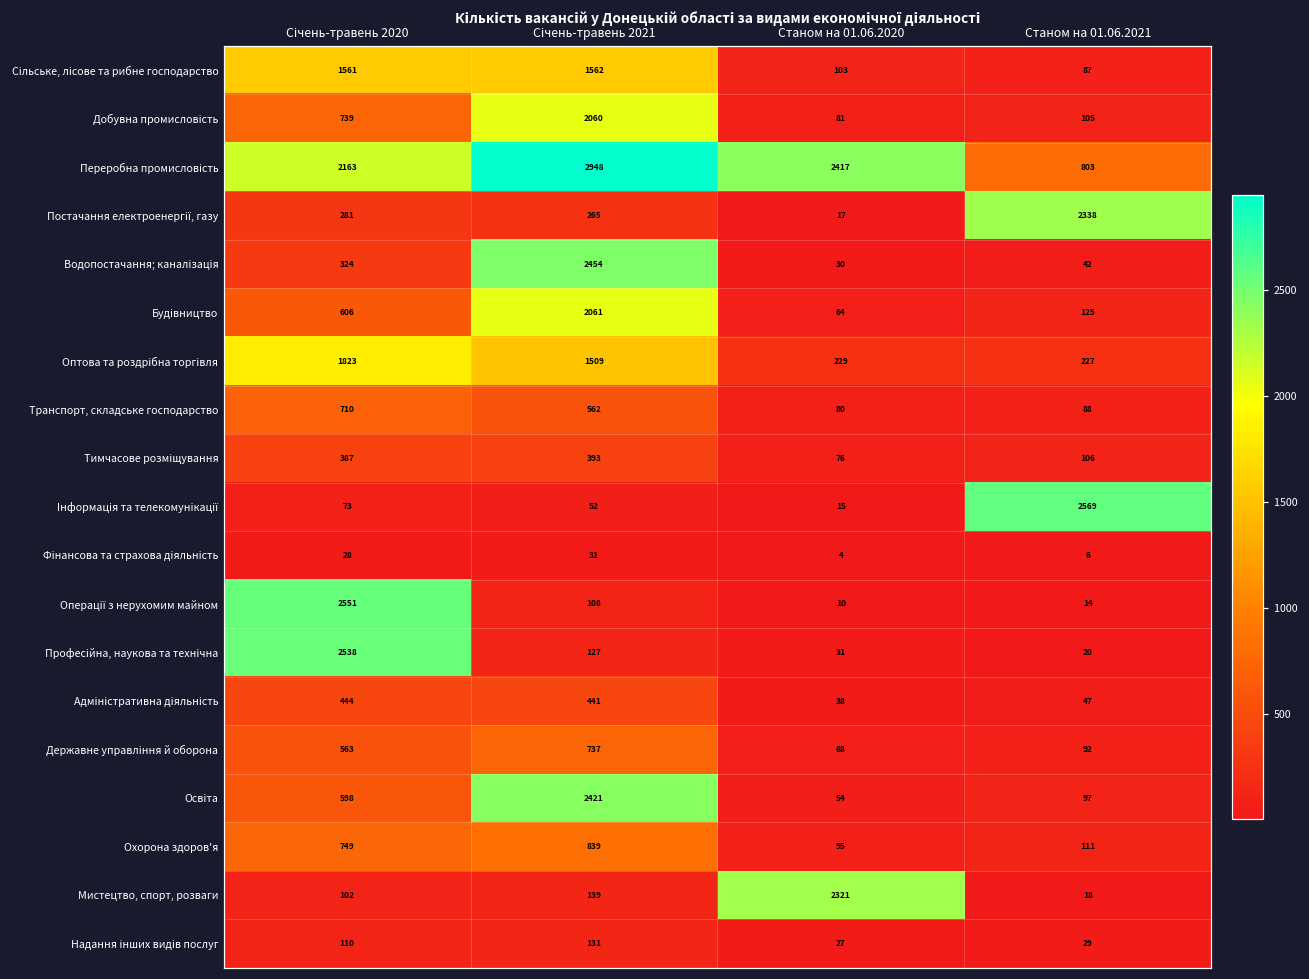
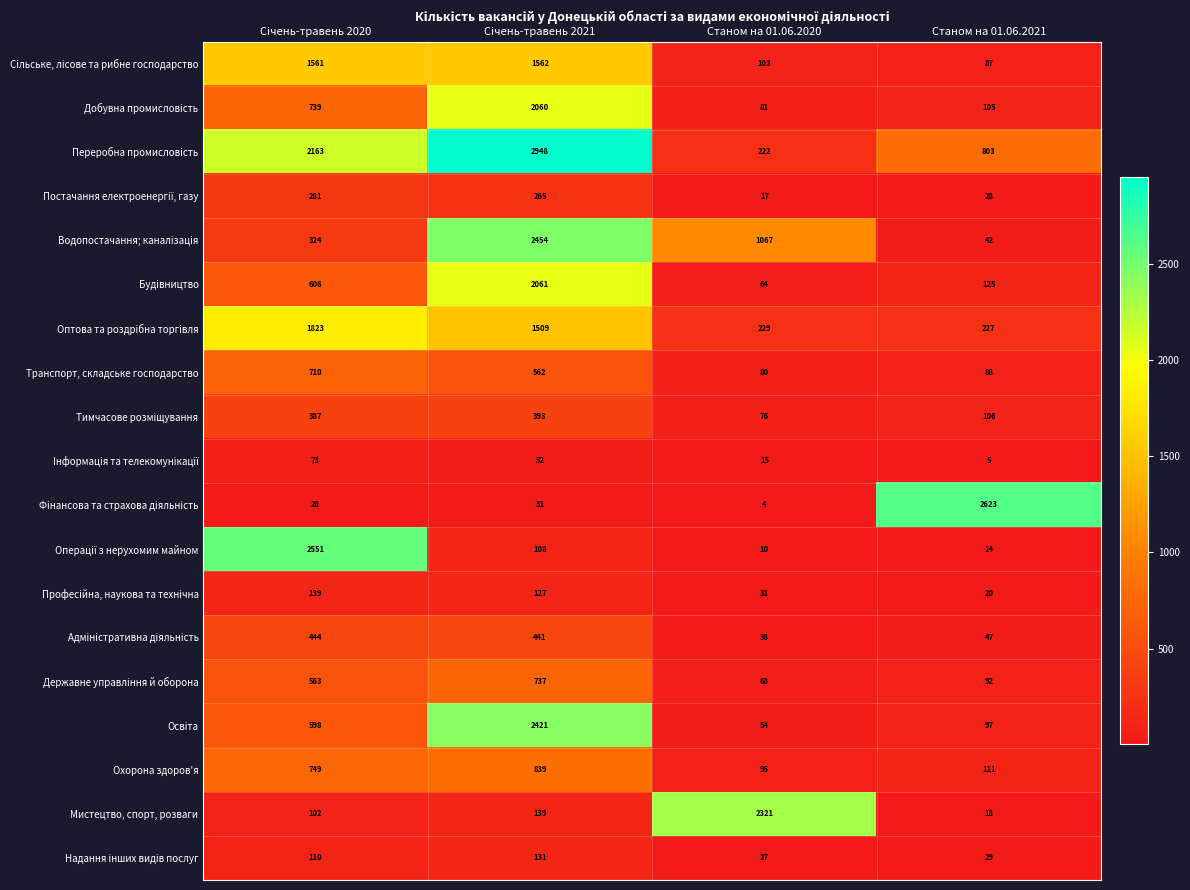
  {
    "Сільське, лісове та рибне господарство": {
      "Січень-травень 2020": 1561,
      "Січень-травень 2021": 1562,
      "Станом на 01.06.2020": 103,
      "Станом на 01.06.2021": 87
    },
    "Добувна промисловість": {
      "Січень-травень 2020": 739,
      "Січень-травень 2021": 2060,
      "Станом на 01.06.2020": 81,
      "Станом на 01.06.2021": 105
    },
    "Переробна промисловість": {
      "Січень-травень 2020": 2163,
      "Січень-травень 2021": 2948,
-     "Станом на 01.06.2020": 2417,
+     "Станом на 01.06.2020": 222,
      "Станом на 01.06.2021": 803
    },
    "Постачання електроенергії, газу": {
      "Січень-травень 2020": 281,
      "Січень-травень 2021": 265,
      "Станом на 01.06.2020": 17,
-     "Станом на 01.06.2021": 2338
+     "Станом на 01.06.2021": 28
    },
    "Водопостачання; каналізація": {
      "Січень-травень 2020": 324,
      "Січень-травень 2021": 2454,
-     "Станом на 01.06.2020": 30,
+     "Станом на 01.06.2020": 1067,
      "Станом на 01.06.2021": 42
    },
    "Будівництво": {
      "Січень-травень 2020": 606,
      "Січень-травень 2021": 2061,
      "Станом на 01.06.2020": 64,
      "Станом на 01.06.2021": 125
    },
    "Оптова та роздрібна торгівля": {
      "Січень-травень 2020": 1823,
      "Січень-травень 2021": 1509,
      "Станом на 01.06.2020": 229,
      "Станом на 01.06.2021": 227
    },
    "Транспорт, складське господарство": {
      "Січень-травень 2020": 710,
      "Січень-травень 2021": 562,
      "Станом на 01.06.2020": 80,
      "Станом на 01.06.2021": 88
    },
    "Тимчасове розміщування": {
      "Січень-травень 2020": 387,
      "Січень-травень 2021": 393,
      "Станом на 01.06.2020": 76,
      "Станом на 01.06.2021": 106
    },
    "Інформація та телекомунікації": {
      "Січень-травень 2020": 73,
      "Січень-травень 2021": 52,
      "Станом на 01.06.2020": 15,
-     "Станом на 01.06.2021": 2569
+     "Станом на 01.06.2021": 5
    },
    "Фінансова та страхова діяльність": {
      "Січень-травень 2020": 28,
      "Січень-травень 2021": 31,
      "Станом на 01.06.2020": 4,
-     "Станом на 01.06.2021": 6
+     "Станом на 01.06.2021": 2623
    },
    "Операції з нерухомим майном": {
      "Січень-травень 2020": 2551,
      "Січень-травень 2021": 108,
      "Станом на 01.06.2020": 10,
      "Станом на 01.06.2021": 14
    },
    "Професійна, наукова та технічна": {
-     "Січень-травень 2020": 2538,
+     "Січень-травень 2020": 139,
      "Січень-травень 2021": 127,
      "Станом на 01.06.2020": 31,
      "Станом на 01.06.2021": 20
    },
    "Адміністративна діяльність": {
      "Січень-травень 2020": 444,
      "Січень-травень 2021": 441,
      "Станом на 01.06.2020": 38,
      "Станом на 01.06.2021": 47
    },
    "Державне управління й оборона": {
      "Січень-травень 2020": 563,
      "Січень-травень 2021": 737,
      "Станом на 01.06.2020": 68,
      "Станом на 01.06.2021": 92
    },
    "Освіта": {
      "Січень-травень 2020": 598,
      "Січень-травень 2021": 2421,
      "Станом на 01.06.2020": 54,
      "Станом на 01.06.2021": 97
    },
    "Охорона здоров'я": {
      "Січень-травень 2020": 749,
      "Січень-травень 2021": 839,
      "Станом на 01.06.2020": 95,
      "Станом на 01.06.2021": 111
    },
    "Мистецтво, спорт, розваги": {
      "Січень-травень 2020": 102,
      "Січень-травень 2021": 139,
      "Станом на 01.06.2020": 2321,
      "Станом на 01.06.2021": 18
    },
    "Надання інших видів послуг": {
      "Січень-травень 2020": 110,
      "Січень-травень 2021": 131,
      "Станом на 01.06.2020": 27,
      "Станом на 01.06.2021": 29
    }
  }
